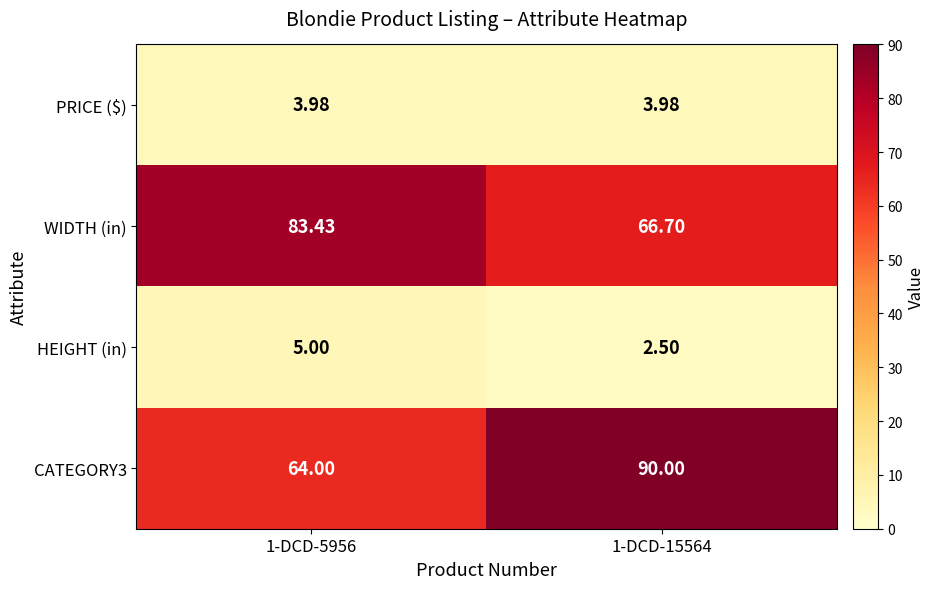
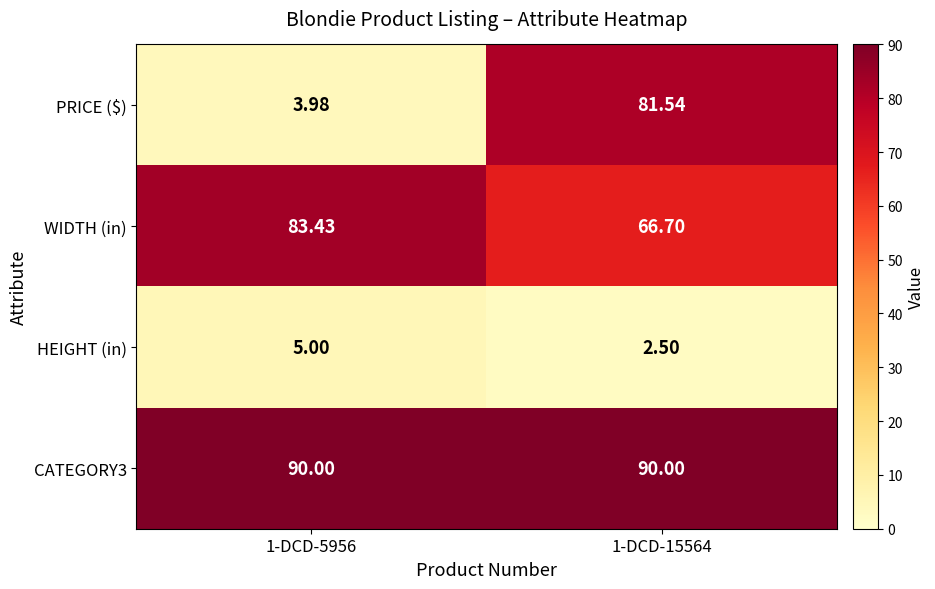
  {
    "PRICE ($)": {
      "1-DCD-5956": 3.98,
-     "1-DCD-15564": 3.98
+     "1-DCD-15564": 81.54
    },
    "WIDTH (in)": {
      "1-DCD-5956": 83.43,
      "1-DCD-15564": 66.70
    },
    "HEIGHT (in)": {
      "1-DCD-5956": 5.00,
      "1-DCD-15564": 2.50
    },
    "CATEGORY3": {
-     "1-DCD-5956": 64.00,
+     "1-DCD-5956": 90.00,
      "1-DCD-15564": 90.00
    }
  }
